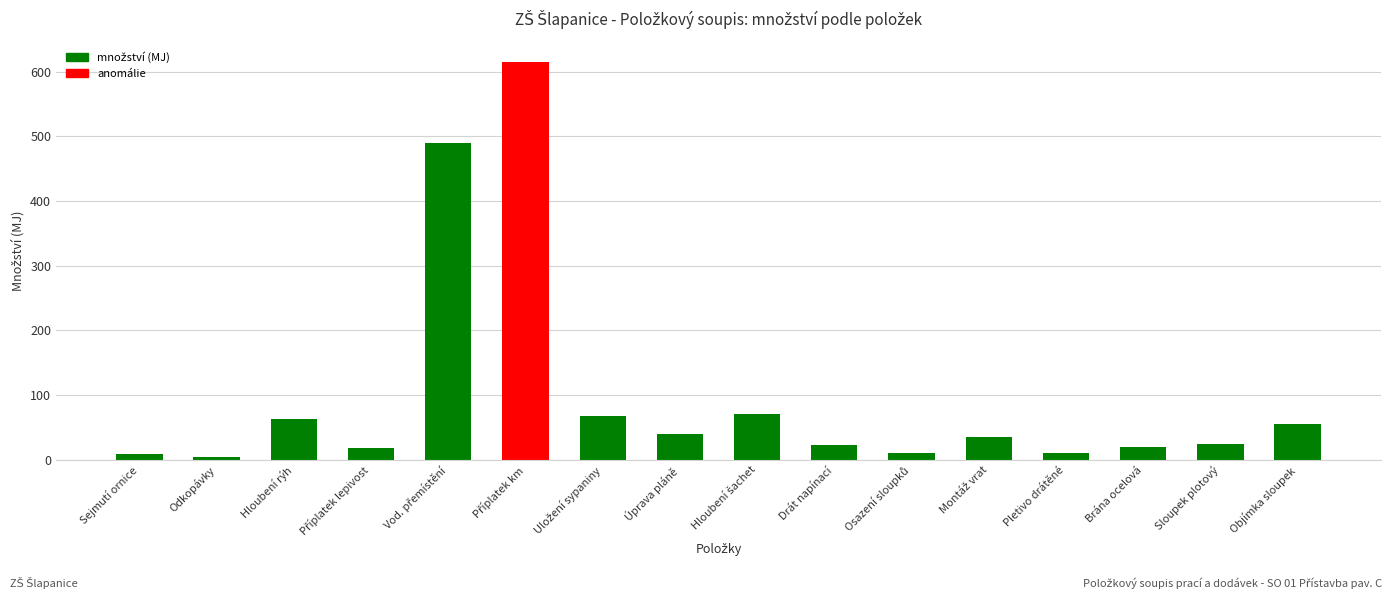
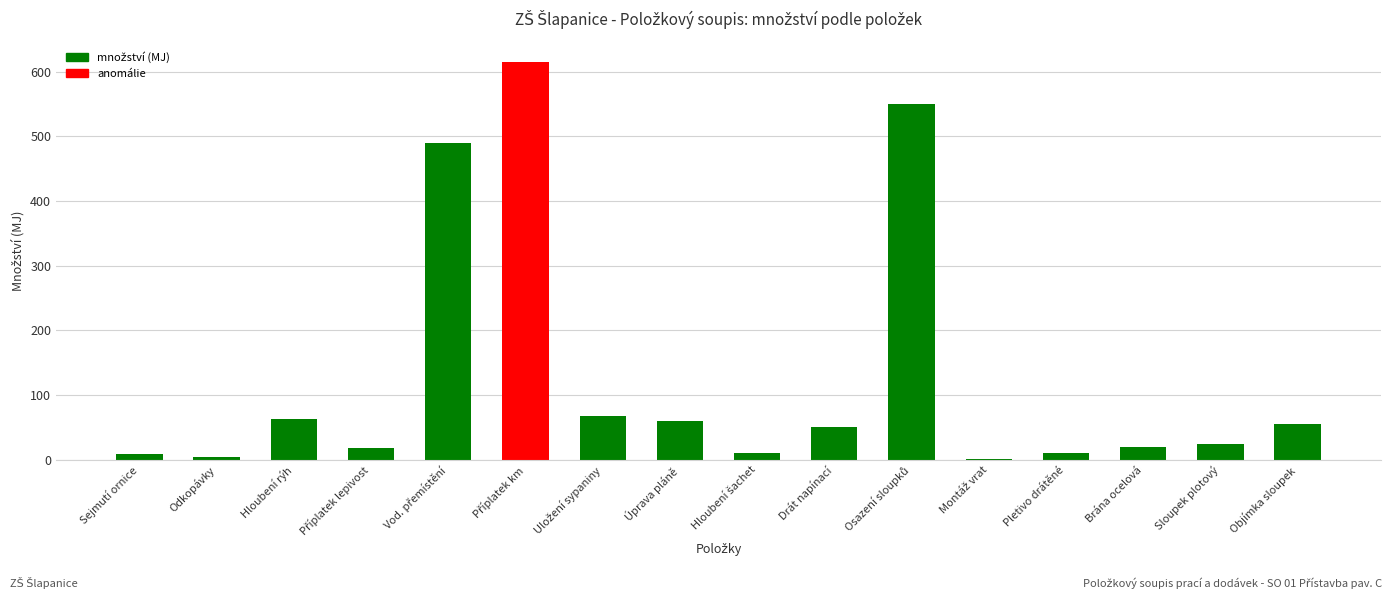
  {
    "Sejmutí ornice": 10,
    "Odkopávky": 0,
    "Hloubení rýh": 60,
    "Příplatek lepivost": 20,
    "Vod. přemístění": 490,
    "Příplatek km": 620,
    "Uložení sypaniny": 70,
-   "Úprava pláně": 40,
-   "Hloubení šachet": 70,
-   "Drát napínací": 20,
-   "Osazení sloupků": 10,
-   "Montáž vrat": 40,
+   "Úprava pláně": 60,
+   "Hloubení šachet": 10,
+   "Drát napínací": 50,
+   "Osazení sloupků": 550,
+   "Montáž vrat": 0,
    "Pletivo drátěné": 10,
    "Brána ocelová": 20,
    "Sloupek plotový": 20,
    "Objímka sloupek": 60
  }
